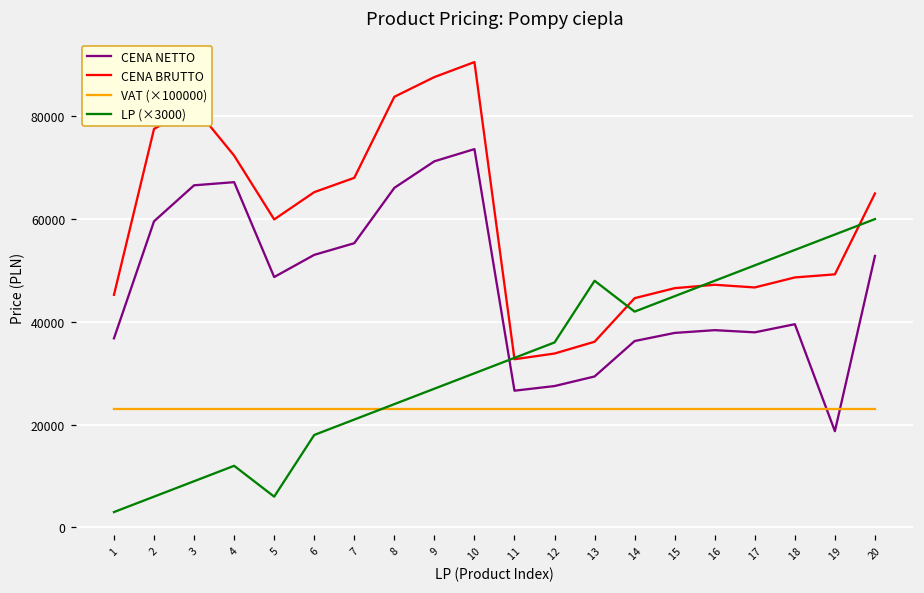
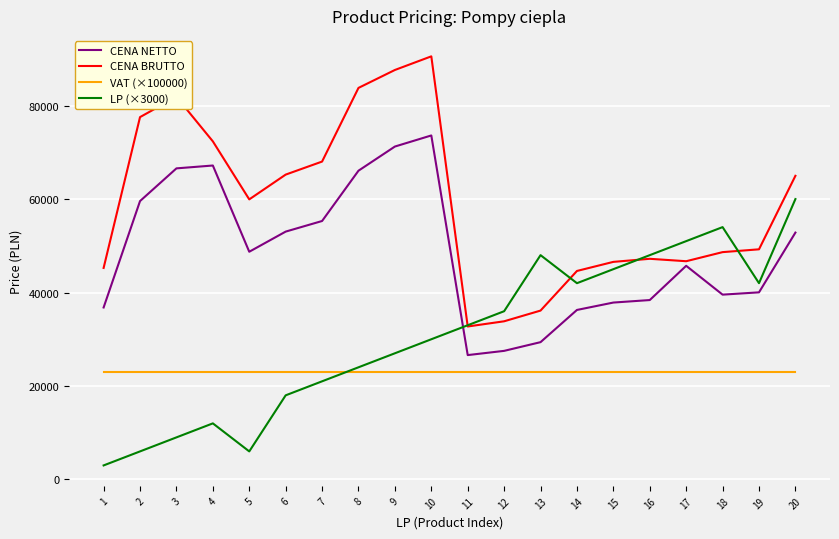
  {
    "CENA NETTO": {
      "1": 37000,
      "2": 60000,
      "3": 67000,
      "4": 67000,
      "5": 49000,
      "6": 53000,
      "7": 55000,
      "8": 66000,
      "9": 71000,
      "10": 74000,
      "11": 27000,
      "12": 28000,
      "13": 29000,
      "14": 36000,
      "15": 38000,
      "16": 38000,
-     "17": 38000,
+     "17": 46000,
      "18": 40000,
-     "19": 19000,
+     "19": 40000,
      "20": 53000
    },
    "CENA BRUTTO": {
      "1": 45000,
      "2": 78000,
      "4": 72000,
      "5": 60000,
      "6": 65000,
      "7": 68000,
      "8": 84000,
      "9": 88000,
      "10": 91000,
      "12": 34000,
      "13": 36000,
      "14": 45000,
      "15": 47000,
      "16": 47000,
      "17": 47000,
      "18": 49000,
      "19": 49000,
      "20": 65000
    },
    "VAT (×100000)": {
      "1": 23000,
      "2": 23000,
      "3": 23000,
      "4": 23000,
      "5": 23000,
      "6": 23000,
      "7": 23000,
      "8": 23000,
      "9": 23000,
      "10": 23000,
      "11": 23000,
      "12": 23000,
      "13": 23000,
      "14": 23000,
      "15": 23000,
      "16": 23000,
      "17": 23000,
      "18": 23000,
      "19": 23000,
      "20": 23000
    },
    "LP (×3000)": {
      "1": 3000,
      "2": 6000,
      "3": 9000,
      "4": 12000,
      "5": 6000,
      "6": 18000,
      "7": 21000,
      "8": 24000,
      "9": 27000,
      "10": 30000,
      "12": 36000,
      "13": 48000,
      "14": 42000,
      "15": 45000,
      "16": 48000,
      "17": 51000,
      "18": 54000,
-     "19": 57000,
+     "19": 42000,
      "20": 60000
    }
  }
